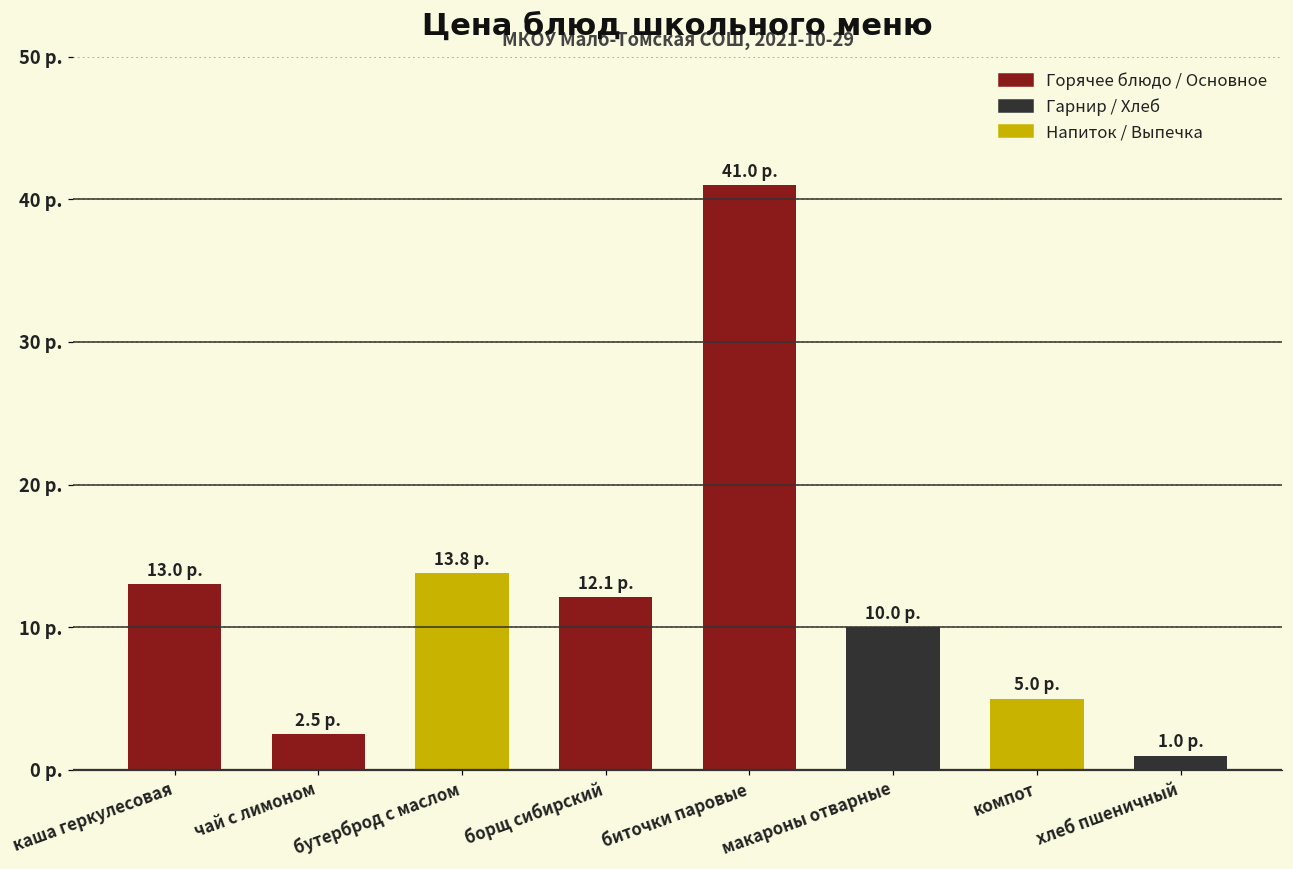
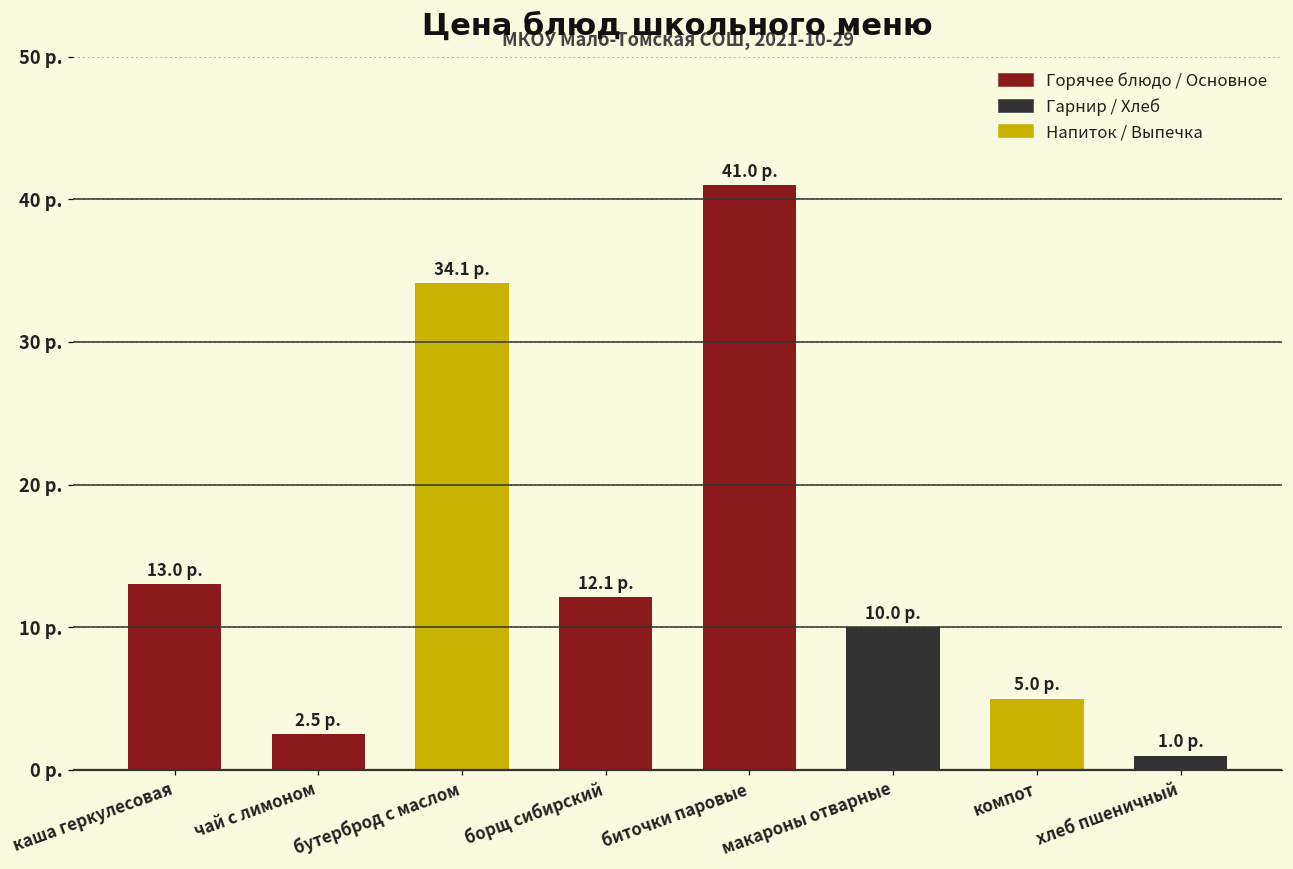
  {
    "каша геркулесовая": 13.0,
    "чай с лимоном": 2.5,
-   "бутерброд с маслом": 13.8,
+   "бутерброд с маслом": 34.1,
    "борщ сибирский": 12.1,
    "биточки паровые": 41.0,
    "макароны отварные": 10.0,
    "компот": 5.0,
    "хлеб пшеничный": 1.0
  }
